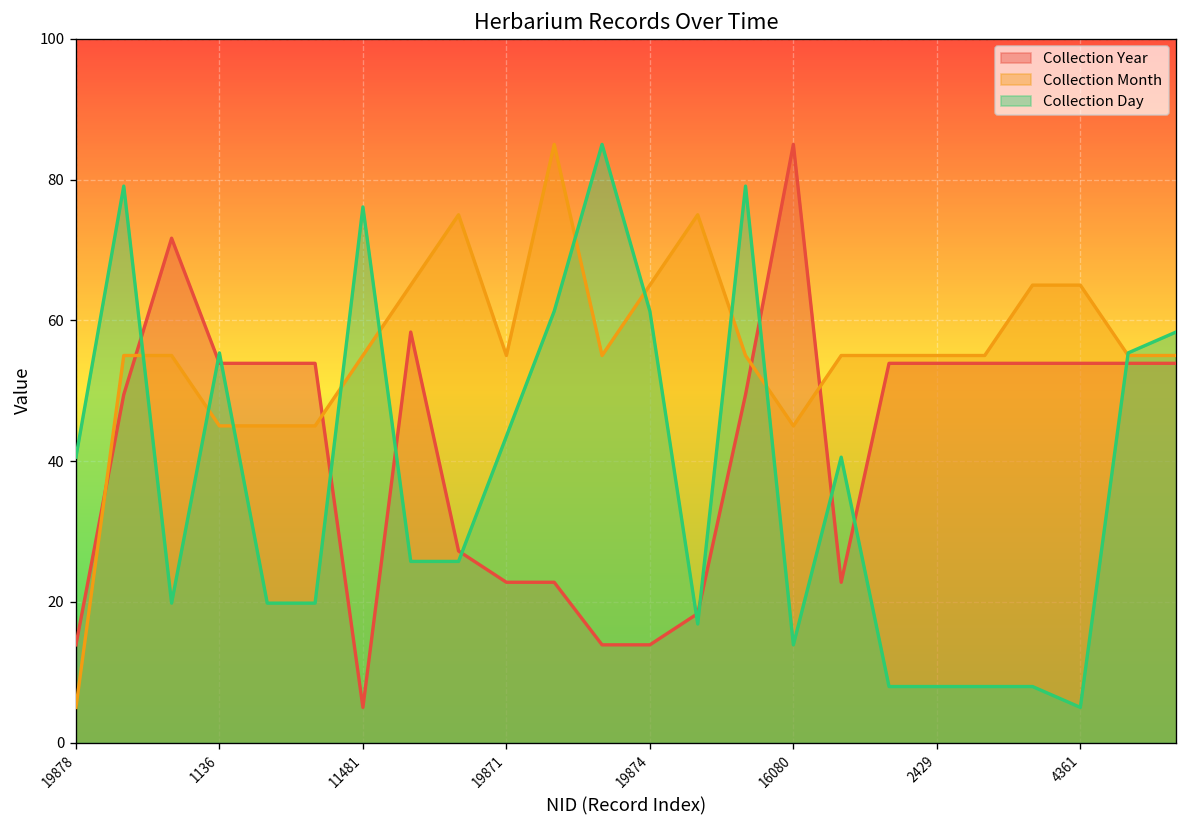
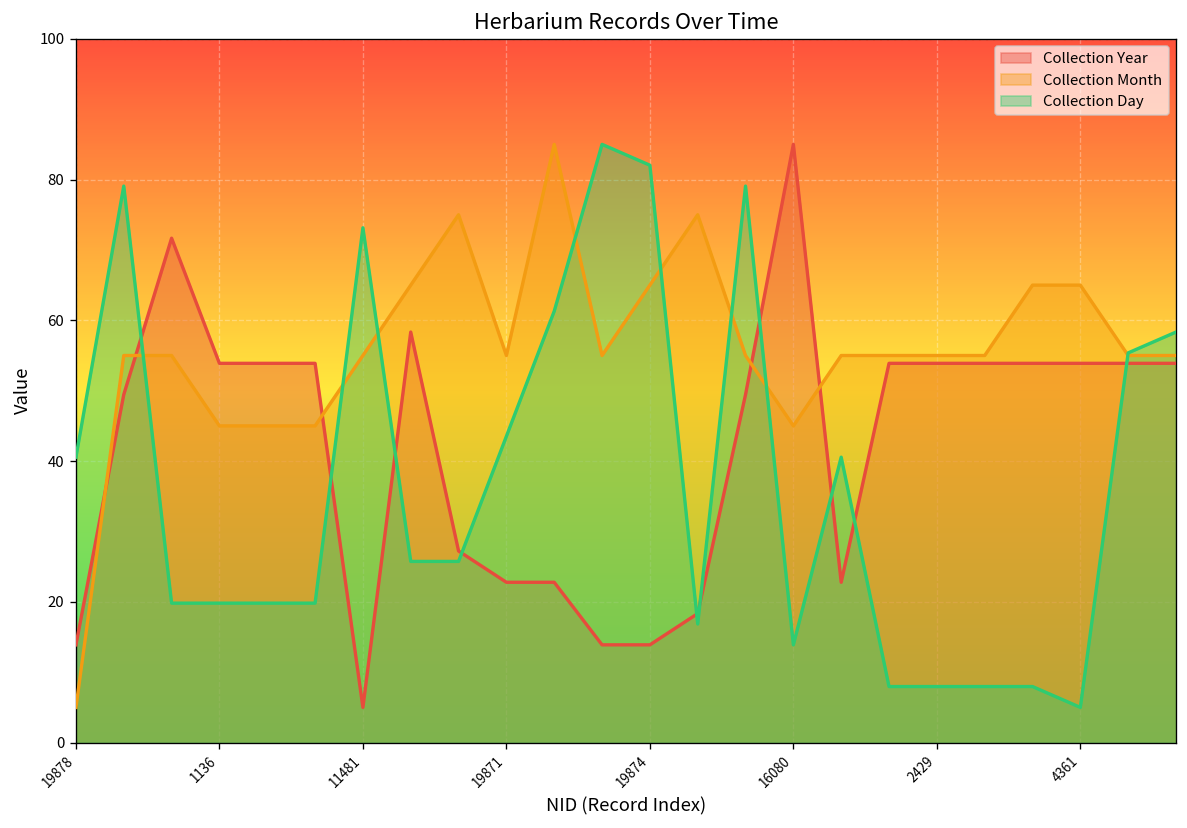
  {
    "Collection Day": {
      "19878": 41,
-     "1136": 55,
-     "11481": 76,
+     "1136": 20,
+     "11481": 73,
      "19871": 44,
-     "19874": 61,
+     "19874": 82,
      "16080": 14,
      "2429": 8,
      "4361": 5
    }
  }
